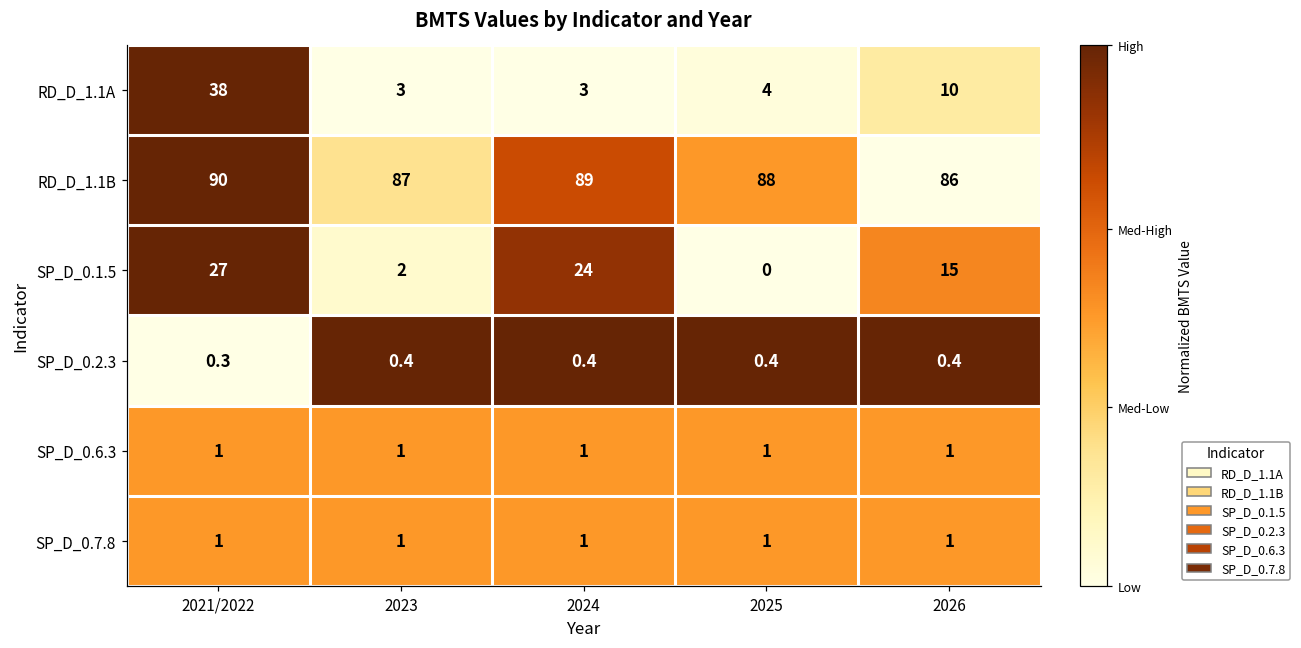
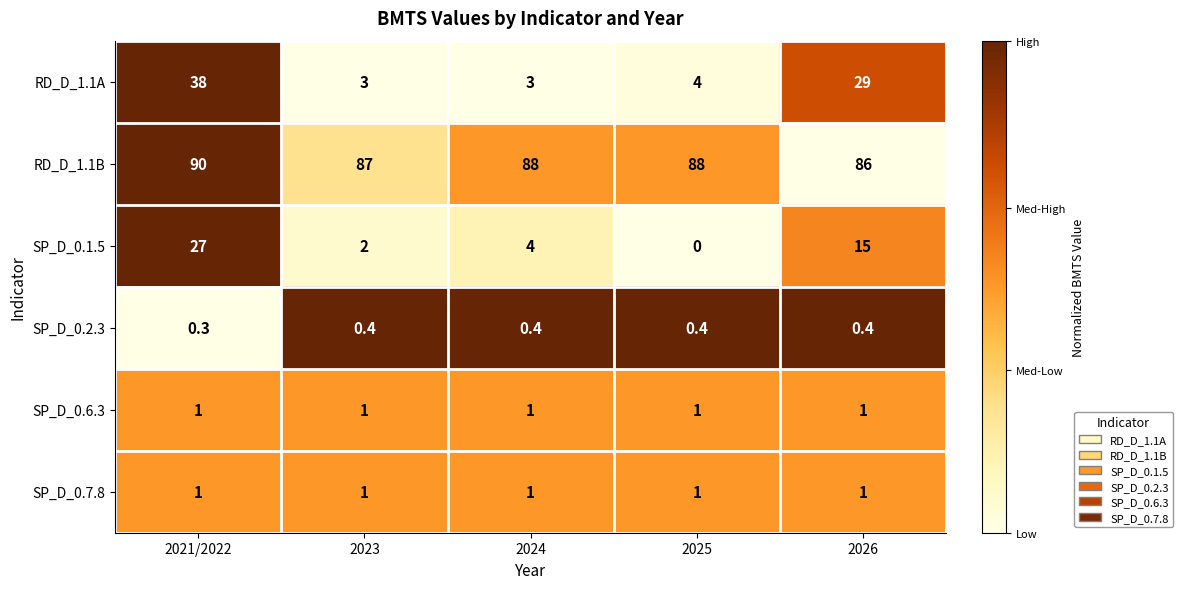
  {
    "RD_D_1.1A": {
      "2021/2022": 38,
      "2023": 3,
      "2024": 3,
      "2025": 4,
-     "2026": 10
+     "2026": 29
    },
    "RD_D_1.1B": {
      "2021/2022": 90,
      "2023": 87,
-     "2024": 89,
+     "2024": 88,
      "2025": 88,
      "2026": 86
    },
    "SP_D_0.1.5": {
      "2021/2022": 27,
      "2023": 2,
-     "2024": 24,
+     "2024": 4,
      "2025": 0,
      "2026": 15
    },
    "SP_D_0.2.3": {
      "2021/2022": 0.3,
      "2023": 0.4,
      "2024": 0.4,
      "2025": 0.4,
      "2026": 0.4
    },
    "SP_D_0.6.3": {
      "2021/2022": 1,
      "2023": 1,
      "2024": 1,
      "2025": 1,
      "2026": 1
    },
    "SP_D_0.7.8": {
      "2021/2022": 1,
      "2023": 1,
      "2024": 1,
      "2025": 1,
      "2026": 1
    }
  }
